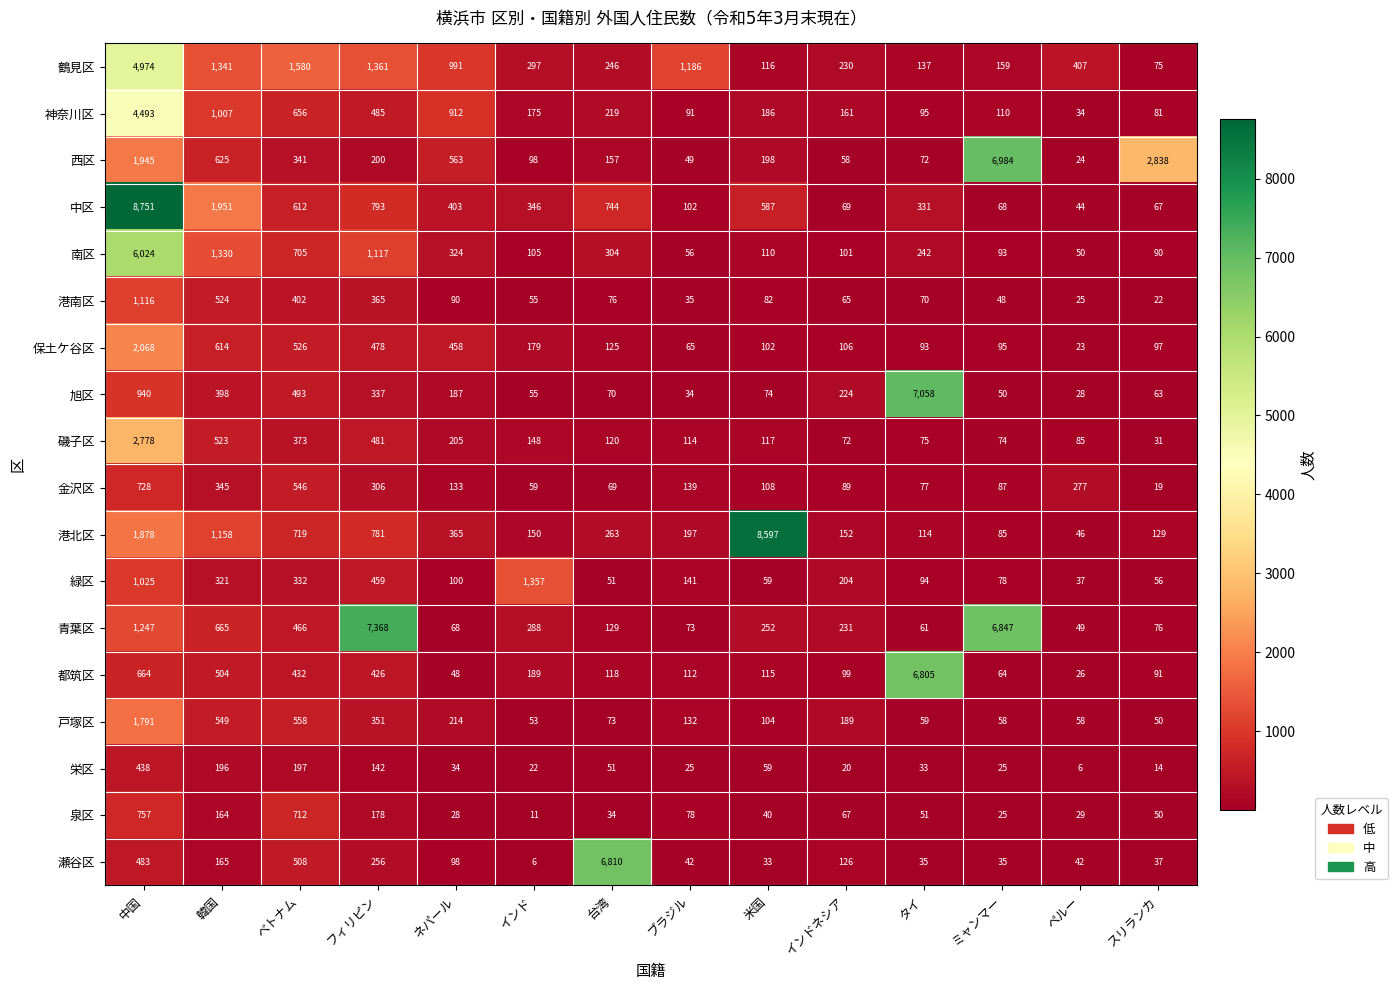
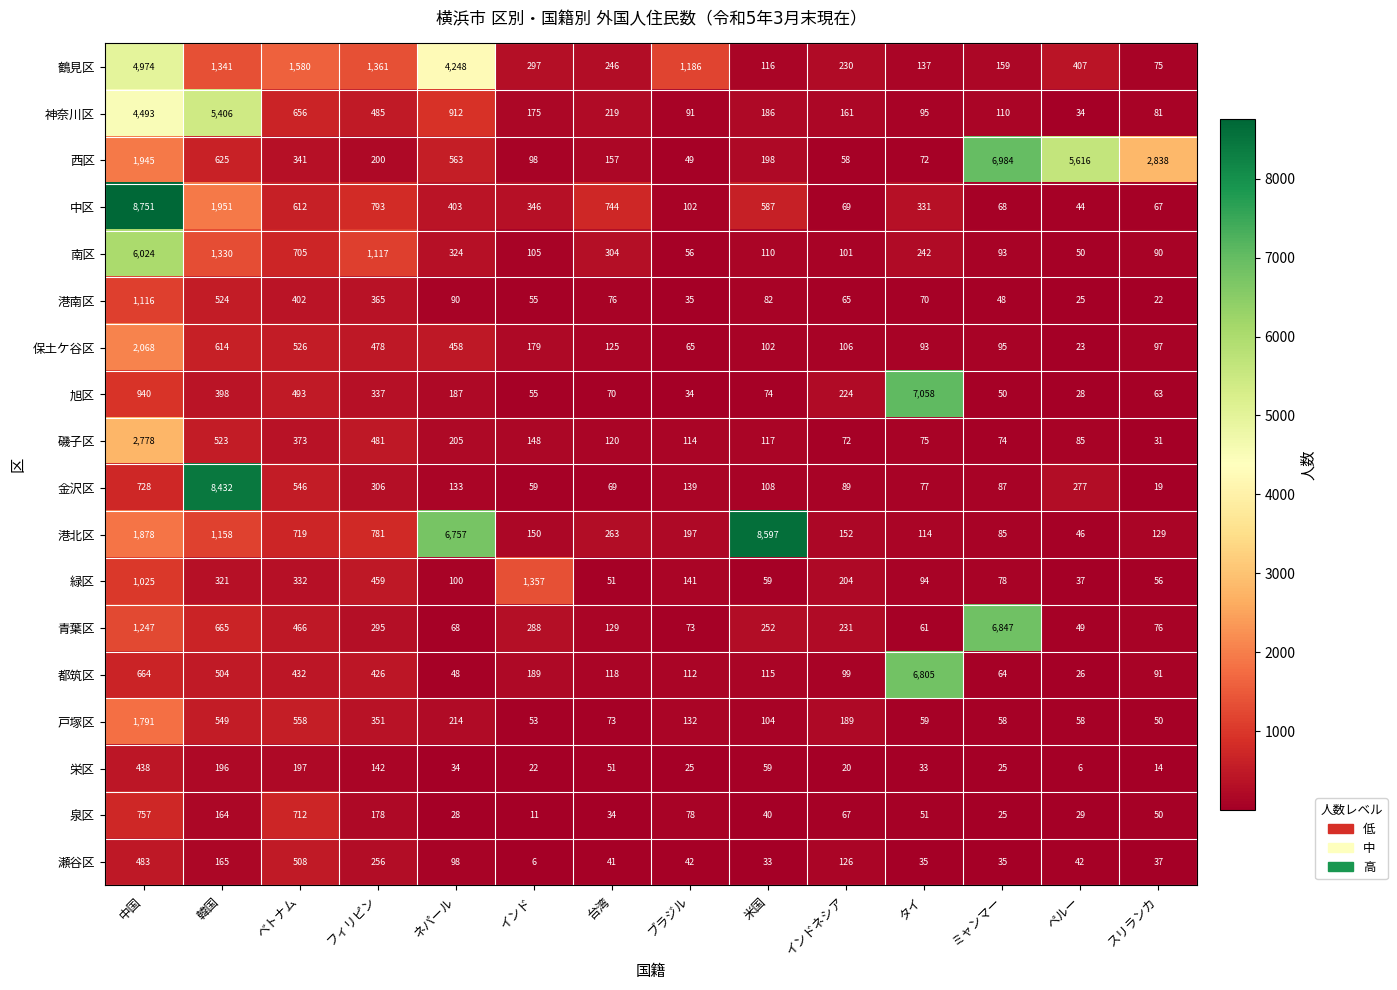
  {
    "鶴見区": {
      "中国": "4,974",
      "韓国": "1,341",
      "ベトナム": "1,580",
      "フィリピン": "1,361",
-     "ネパール": "991",
+     "ネパール": "4,248",
      "インド": "297",
      "台湾": "246",
      "ブラジル": "1,186",
      "米国": "116",
      "インドネシア": "230",
      "タイ": "137",
      "ミャンマー": "159",
      "ペルー": "407",
      "スリランカ": "75"
    },
    "神奈川区": {
      "中国": "4,493",
-     "韓国": "1,007",
+     "韓国": "5,406",
      "ベトナム": "656",
      "フィリピン": "485",
      "ネパール": "912",
      "インド": "175",
      "台湾": "219",
      "ブラジル": "91",
      "米国": "186",
      "インドネシア": "161",
      "タイ": "95",
      "ミャンマー": "110",
      "ペルー": "34",
      "スリランカ": "81"
    },
    "西区": {
      "中国": "1,945",
      "韓国": "625",
      "ベトナム": "341",
      "フィリピン": "200",
      "ネパール": "563",
      "インド": "98",
      "台湾": "157",
      "ブラジル": "49",
      "米国": "198",
      "インドネシア": "58",
      "タイ": "72",
      "ミャンマー": "6,984",
-     "ペルー": "24",
+     "ペルー": "5,616",
      "スリランカ": "2,838"
    },
    "金沢区": {
      "中国": "728",
-     "韓国": "345",
+     "韓国": "8,432",
      "ベトナム": "546",
      "フィリピン": "306",
      "ネパール": "133",
      "インド": "59",
      "台湾": "69",
      "ブラジル": "139",
      "米国": "108",
      "インドネシア": "89",
      "タイ": "77",
      "ミャンマー": "87",
      "ペルー": "277",
      "スリランカ": "19"
    },
    "港北区": {
      "中国": "1,878",
      "韓国": "1,158",
      "ベトナム": "719",
      "フィリピン": "781",
-     "ネパール": "365",
+     "ネパール": "6,757",
      "インド": "150",
      "台湾": "263",
      "ブラジル": "197",
      "米国": "8,597",
      "インドネシア": "152",
      "タイ": "114",
      "ミャンマー": "85",
      "ペルー": "46",
      "スリランカ": "129"
    },
    "青葉区": {
      "中国": "1,247",
      "韓国": "665",
      "ベトナム": "466",
-     "フィリピン": "7,368",
+     "フィリピン": "295",
      "ネパール": "68",
      "インド": "288",
      "台湾": "129",
      "ブラジル": "73",
      "米国": "252",
      "インドネシア": "231",
      "タイ": "61",
      "ミャンマー": "6,847",
      "ペルー": "49",
      "スリランカ": "76"
    },
    "瀬谷区": {
      "中国": "483",
      "韓国": "165",
      "ベトナム": "508",
      "フィリピン": "256",
      "ネパール": "98",
      "インド": "6",
-     "台湾": "6,810",
+     "台湾": "41",
      "ブラジル": "42",
      "米国": "33",
      "インドネシア": "126",
      "タイ": "35",
      "ミャンマー": "35",
      "ペルー": "42",
      "スリランカ": "37"
    }
  }
